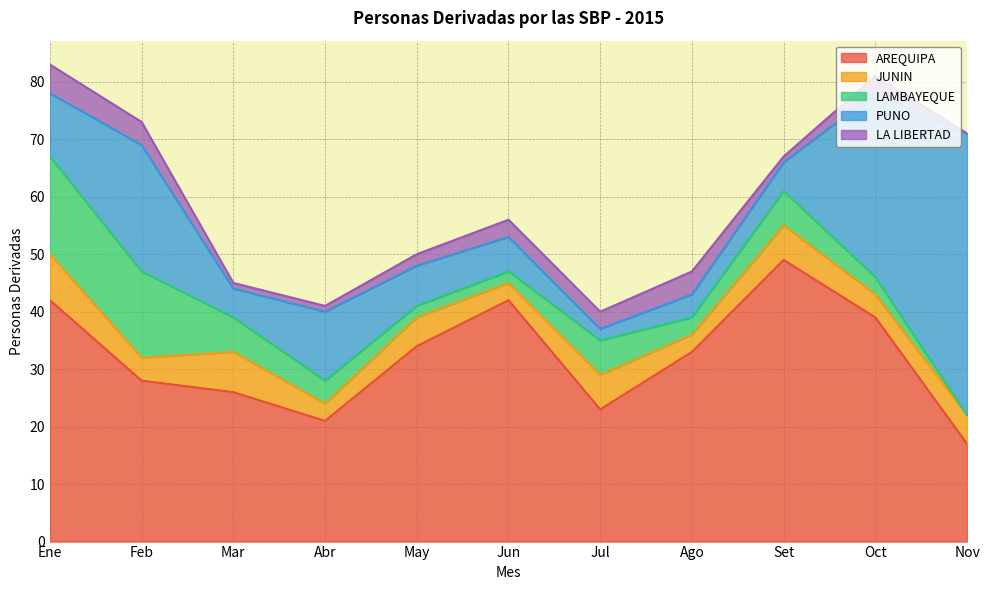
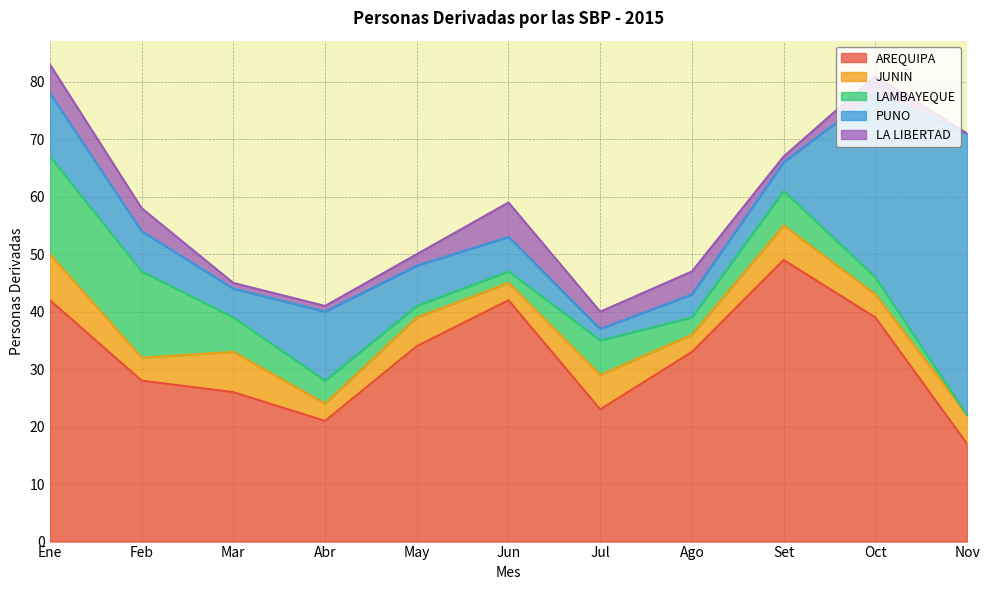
  {
    "AREQUIPA": {
      "Ene": 42,
      "Feb": 28,
      "Mar": 26,
      "Abr": 21,
      "May": 34,
      "Jun": 42,
      "Jul": 23,
      "Ago": 33,
      "Set": 49,
      "Oct": 39,
      "Nov": 17
    },
    "JUNIN": {
      "Ene": 8,
      "Feb": 4,
      "Mar": 7,
      "Abr": 3,
      "May": 5,
      "Jun": 3,
      "Jul": 6,
      "Ago": 3,
      "Set": 6,
      "Oct": 4
    },
    "LAMBAYEQUE": {
      "Ene": 17,
      "Feb": 15,
      "Mar": 6,
      "Abr": 4,
      "May": 2,
      "Jun": 2,
      "Jul": 6,
      "Ago": 3,
      "Set": 6,
      "Oct": 3
    },
    "PUNO": {
      "Ene": 11,
-     "Feb": 22,
+     "Feb": 7,
      "Mar": 5,
      "Abr": 12,
      "May": 7,
      "Jun": 6,
      "Jul": 2,
      "Ago": 4,
      "Set": 5
    },
    "LA LIBERTAD": {
      "Ene": 5,
      "Feb": 4,
      "Mar": 1,
      "Abr": 1,
      "May": 2,
-     "Jun": 3,
+     "Jun": 6,
      "Jul": 3,
      "Ago": 4,
      "Set": 1
    }
  }
